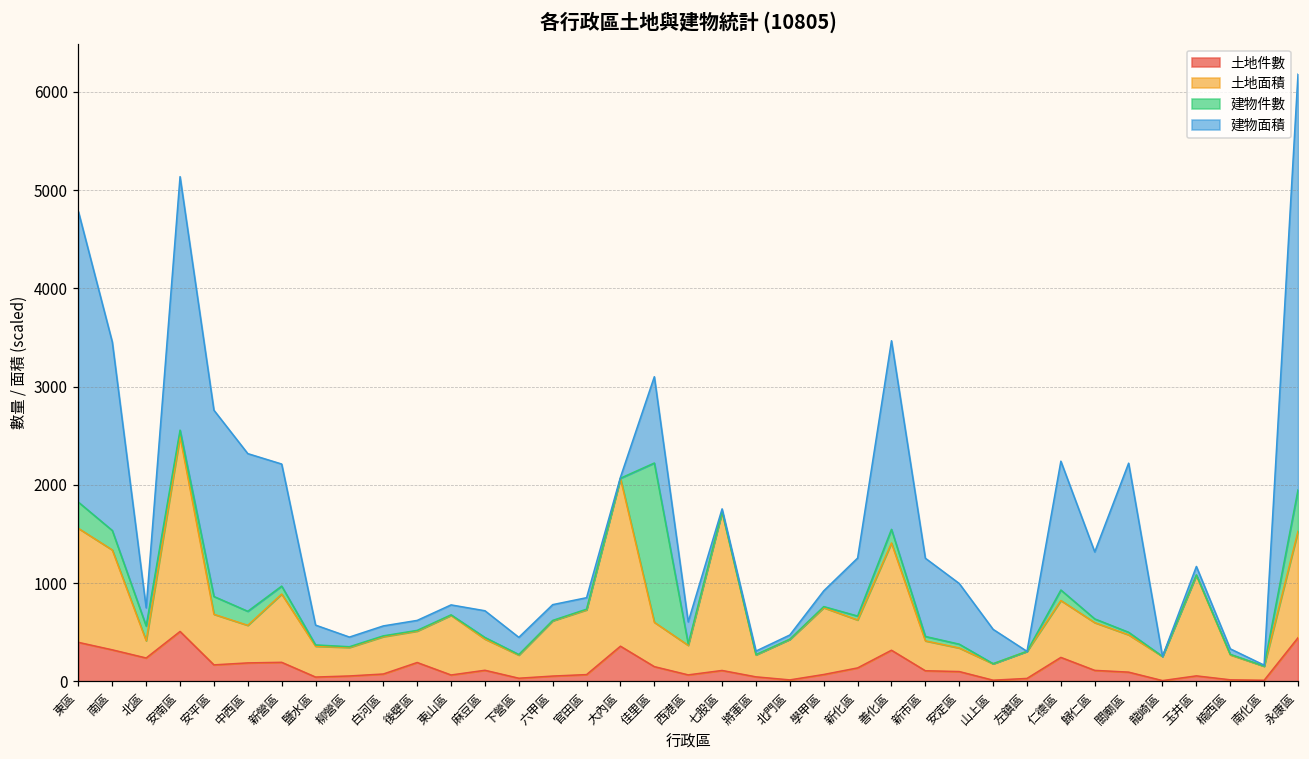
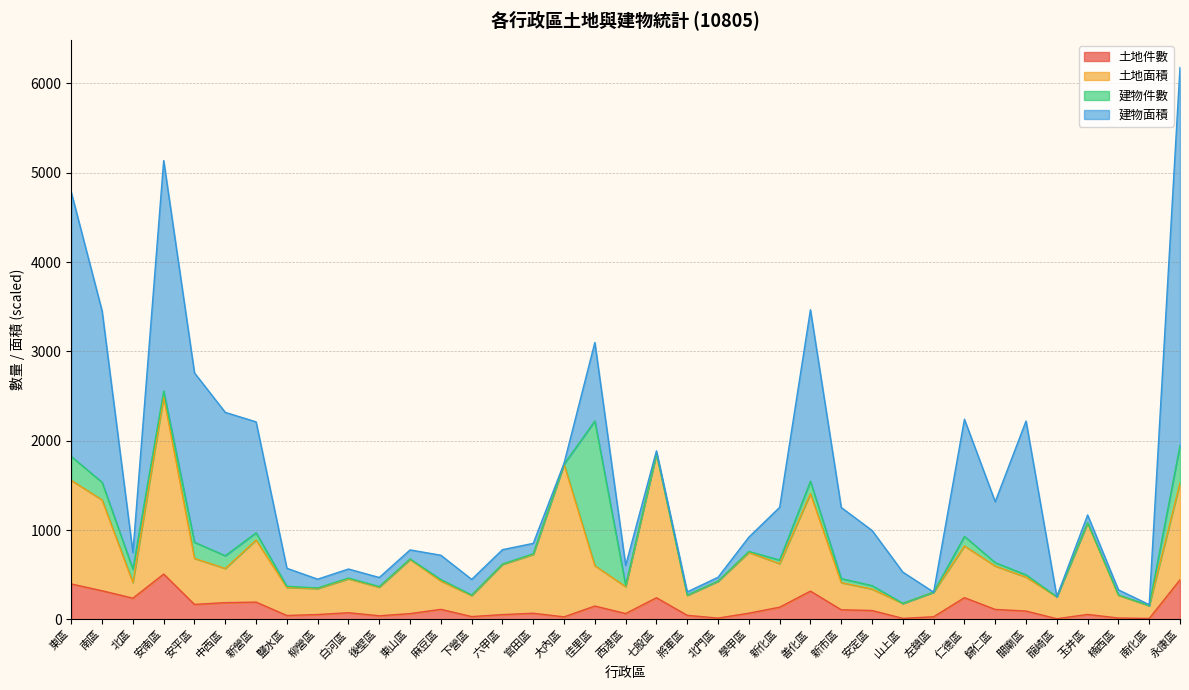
  {
    "土地件數": {
      "東區": 400,
      "南區": 300,
      "北區": 200,
      "安南區": 500,
      "安平區": 200,
      "中西區": 200,
      "新營區": 200,
      "鹽水區": 0,
      "柳營區": 100,
      "白河區": 100,
-     "後壁區": 200,
+     "後壁區": 0,
      "東山區": 100,
      "麻豆區": 100,
      "下營區": 0,
      "六甲區": 100,
      "官田區": 100,
-     "大內區": 400,
+     "大內區": 0,
      "佳里區": 200,
      "西港區": 100,
-     "七股區": 100,
+     "七股區": 200,
      "將軍區": 0,
      "北門區": 0,
      "學甲區": 100,
      "新化區": 100,
      "善化區": 300,
      "新市區": 100,
      "安定區": 100,
      "山上區": 0,
      "左鎮區": 0,
      "仁德區": 200,
      "歸仁區": 100,
      "關廟區": 100,
      "龍崎區": 0,
      "玉井區": 100,
      "楠西區": 0,
      "南化區": 0,
      "永康區": 400
    },
    "土地面積": {
      "東區": 1200,
      "南區": 1000,
      "北區": 200,
      "安南區": 2000,
      "安平區": 500,
      "中西區": 400,
      "新營區": 700,
      "佳里區": 500,
      "新化區": 500,
      "善化區": 1100,
      "新市區": 300,
      "安定區": 200,
      "仁德區": 600,
      "歸仁區": 500,
      "永康區": 1100
    },
    "建物件數": {
      "東區": 300,
      "南區": 200,
      "北區": 200,
      "安南區": 100,
      "安平區": 200,
      "中西區": 100,
      "新營區": 100,
      "佳里區": 1600,
      "新化區": 0,
      "善化區": 100,
      "新市區": 0,
      "安定區": 0,
      "仁德區": 100,
      "歸仁區": 0,
      "永康區": 400
    },
    "建物面積": {
      "東區": 3000,
      "南區": 1900,
      "北區": 200,
      "安南區": 2600,
      "安平區": 1900,
      "中西區": 1600,
      "新營區": 1200,
      "鹽水區": 200,
      "柳營區": 100,
      "白河區": 100,
      "後壁區": 100,
      "東山區": 100,
      "麻豆區": 300,
      "下營區": 200,
      "六甲區": 200,
      "官田區": 100,
      "佳里區": 900,
      "西港區": 200,
      "七股區": 0,
      "將軍區": 0,
      "北門區": 0,
      "學甲區": 200,
      "新化區": 600,
      "善化區": 1900,
      "新市區": 800,
      "安定區": 600,
      "山上區": 300,
      "仁德區": 1300,
      "歸仁區": 700,
      "關廟區": 1700,
      "玉井區": 100,
      "楠西區": 100,
      "永康區": 4200
    }
  }
